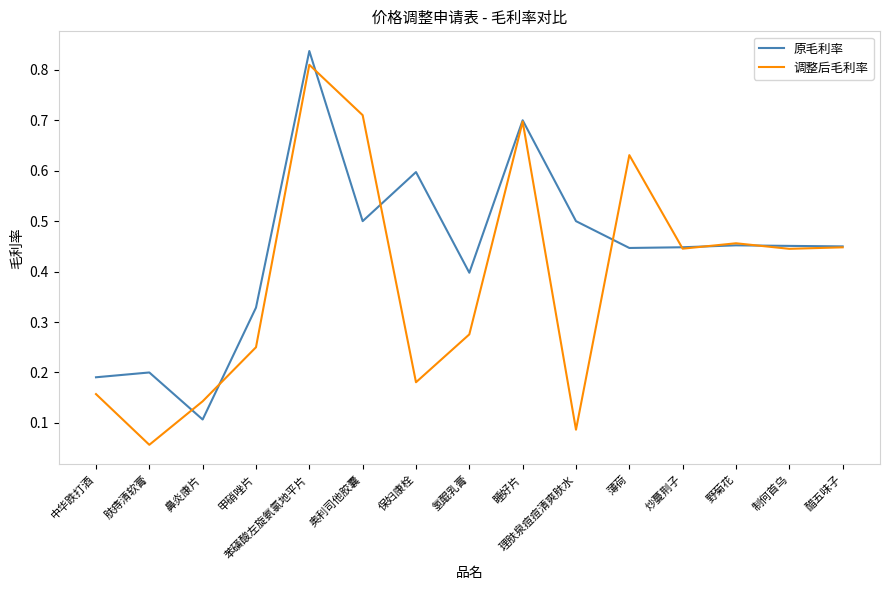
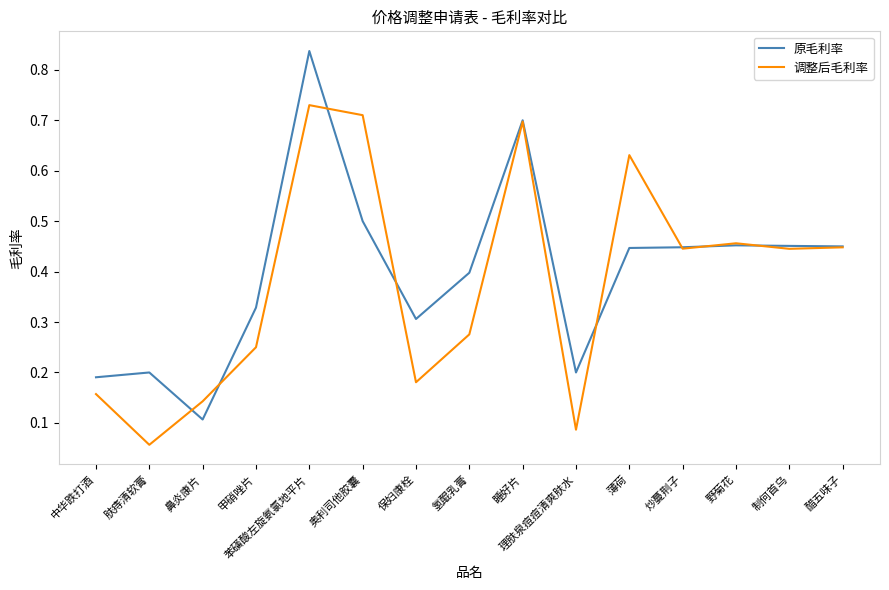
  {
    "原毛利率": {
      "中华跌打酒": 0.19,
      "肤痔清软膏": 0.20,
      "鼻炎康片": 0.11,
      "甲硝唑片": 0.33,
      "苯磺酸左旋氨氯地平片": 0.84,
      "奥利司他胶囊": 0.50,
-     "保妇康栓": 0.60,
+     "保妇康栓": 0.31,
      "氢醌乳膏": 0.40,
-     "理肤泉痘痘清爽肤水": 0.5,
+     "理肤泉痘痘清爽肤水": 0.2,
      "薄荷": 0.45,
      "制何首乌": 0.45
    },
    "调整后毛利率": {
      "中华跌打酒": 0.16,
      "肤痔清软膏": 0.06,
      "鼻炎康片": 0.14,
      "甲硝唑片": 0.25,
-     "苯磺酸左旋氨氯地平片": 0.81,
+     "苯磺酸左旋氨氯地平片": 0.73,
      "奥利司他胶囊": 0.71,
      "保妇康栓": 0.18,
      "氢醌乳膏": 0.28,
      "理肤泉痘痘清爽肤水": 0.09,
      "薄荷": 0.63,
      "制何首乌": 0.45
    }
  }
